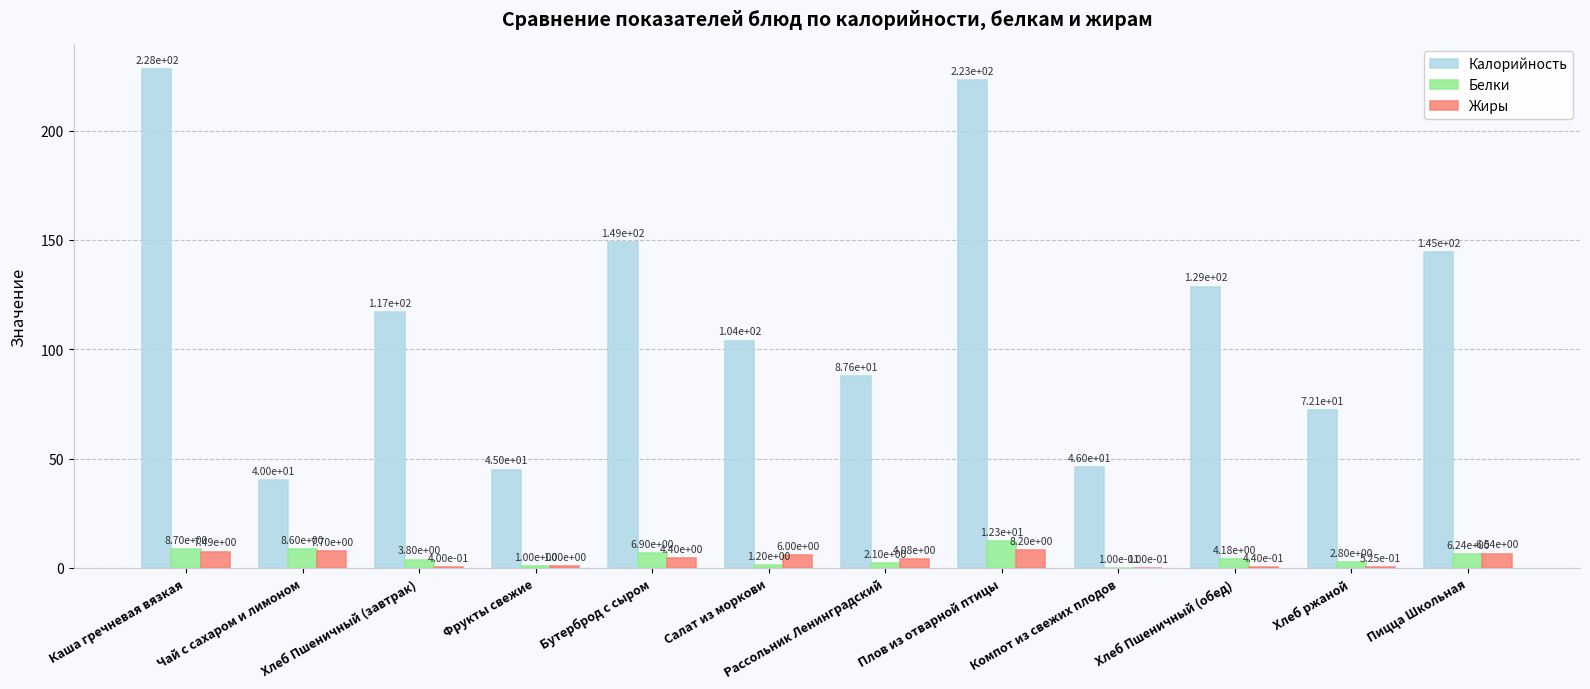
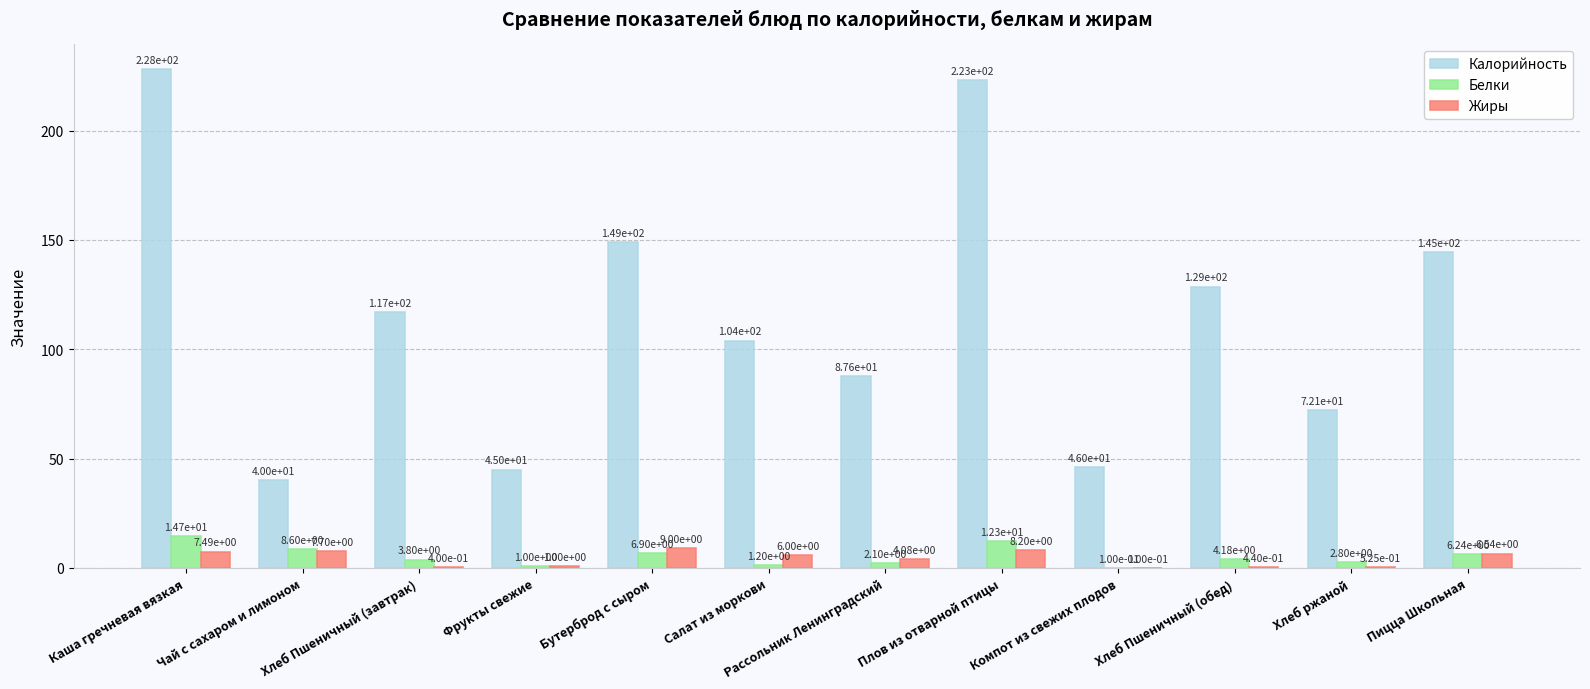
  {
    "Калорийность": {
      "Каша гречневая вязкая": "2.28e+02",
      "Чай с сахаром и лимоном": "4.00e+01",
      "Хлеб Пшеничный (завтрак)": "1.17e+02",
      "Фрукты свежие": "4.50e+01",
      "Бутерброд с сыром": "1.49e+02",
      "Салат из моркови": "1.04e+02",
      "Рассольник Ленинградский": "8.76e+01",
      "Плов из отварной птицы": "2.23e+02",
      "Компот из свежих плодов": "4.60e+01",
      "Хлеб Пшеничный (обед)": "1.29e+02",
      "Хлеб ржаной": "7.21e+01",
      "Пицца Школьная": "1.45e+02"
    },
    "Белки": {
-     "Каша гречневая вязкая": "8.70e+00",
+     "Каша гречневая вязкая": "1.47e+01",
      "Хлеб Пшеничный (завтрак)": "3.80e+00",
      "Салат из моркови": "1.20e+00",
      "Плов из отварной птицы": "1.23e+01",
      "Хлеб Пшеничный (обед)": "4.18e+00"
    },
    "Жиры": {
      "Каша гречневая вязкая": "7.49e+00",
      "Хлеб Пшеничный (завтрак)": "4.00e-01",
-     "Бутерброд с сыром": "4.40e+00",
+     "Бутерброд с сыром": "9.00e+00",
      "Салат из моркови": "6.00e+00",
      "Плов из отварной птицы": "8.20e+00",
      "Хлеб Пшеничный (обед)": "4.40e-01"
    }
  }
